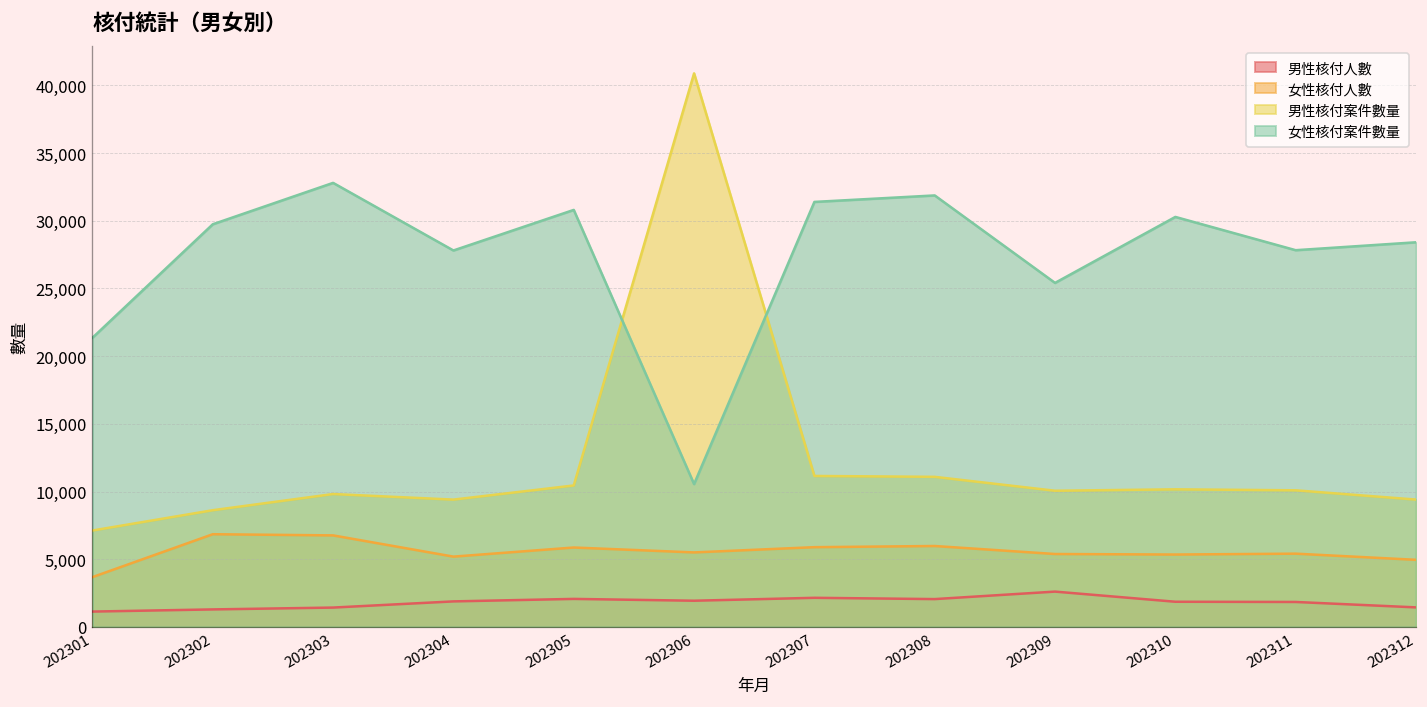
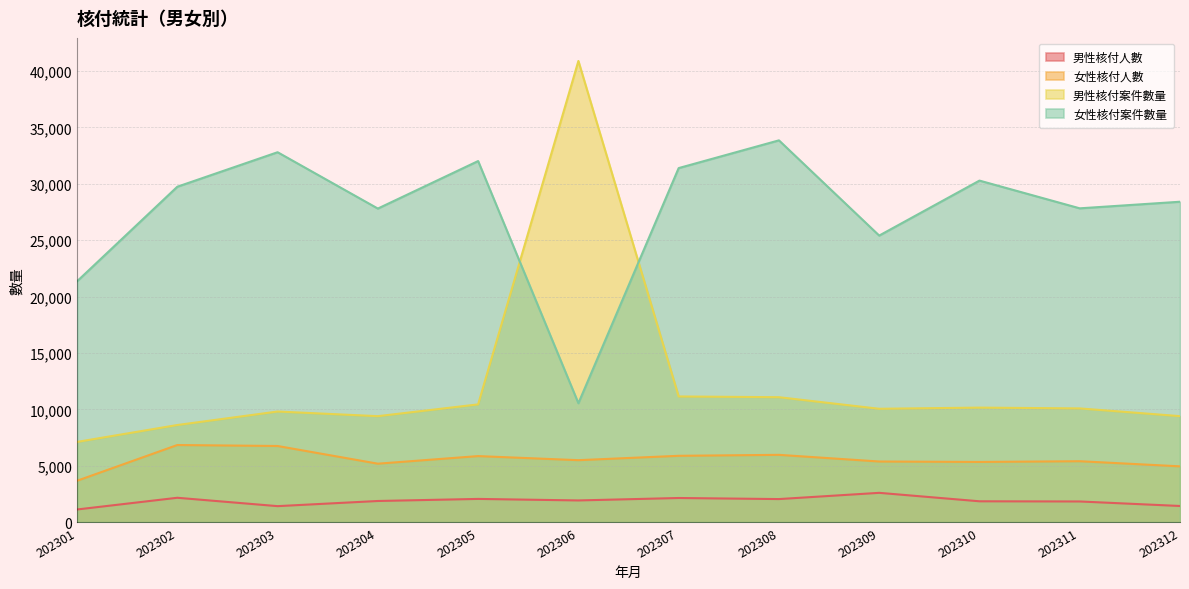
  {
    "男性核付人數": {
      "202301": "1,100",
-     "202302": "1,300",
+     "202302": "2,200",
      "202303": "1,400",
      "202304": "1,900",
      "202305": "2,100",
      "202306": "1,900",
      "202307": "2,200",
      "202308": "2,100",
      "202309": "2,600",
      "202310": "1,900",
      "202311": "1,800",
      "202312": "1,400"
    },
    "女性核付案件數量": {
      "202301": "21,400",
      "202302": "29,700",
      "202303": "32,800",
      "202304": "27,800",
-     "202305": "30,800",
+     "202305": "32,000",
      "202306": "10,600",
      "202307": "31,400",
-     "202308": "31,900",
+     "202308": "33,800",
      "202309": "25,400",
      "202310": "30,300",
      "202311": "27,800",
      "202312": "28,400"
    }
  }
